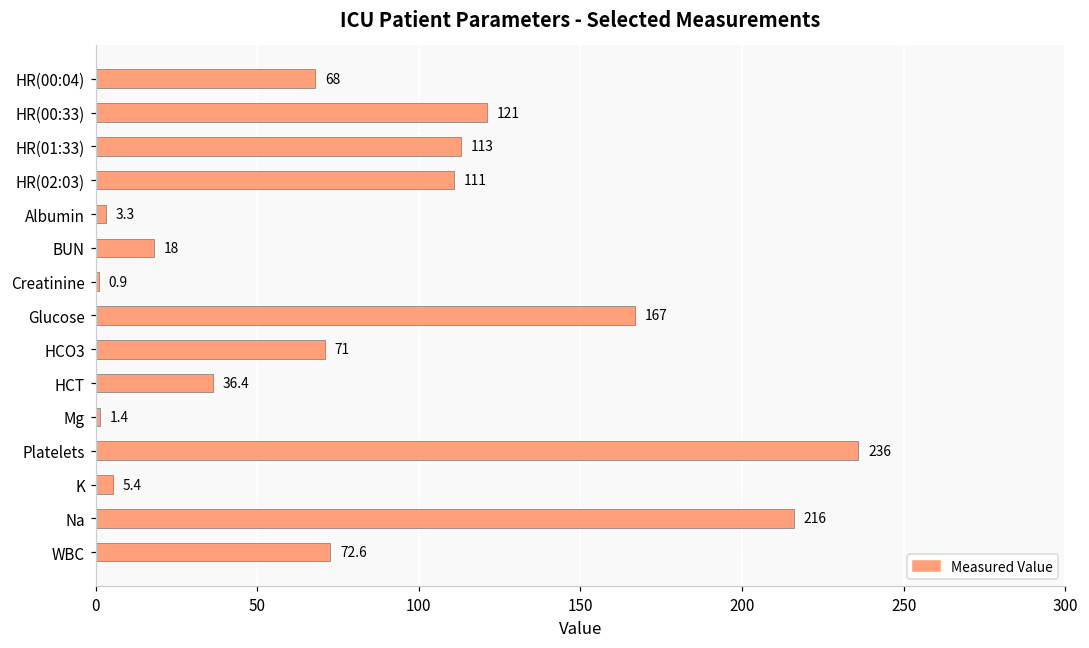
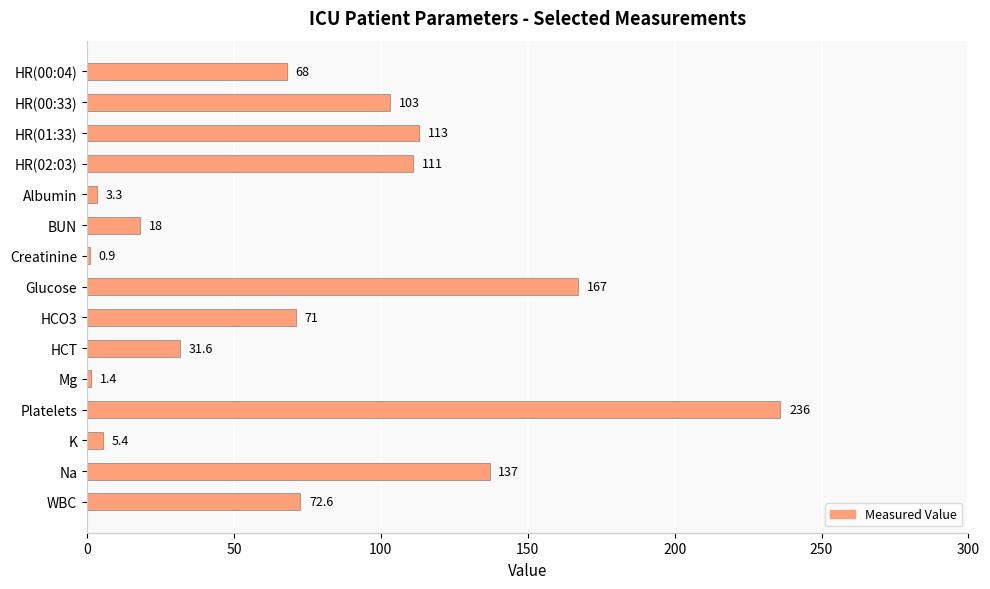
  {
    "HR(00:04)": 68,
-   "HR(00:33)": 121,
+   "HR(00:33)": 103,
    "HR(01:33)": 113,
    "HR(02:03)": 111,
    "Albumin": 3.3,
    "BUN": 18,
    "Creatinine": 0.9,
    "Glucose": 167,
    "HCO3": 71,
-   "HCT": 36.4,
+   "HCT": 31.6,
    "Mg": 1.4,
    "Platelets": 236,
    "K": 5.4,
-   "Na": 216,
+   "Na": 137,
    "WBC": 72.6
  }
